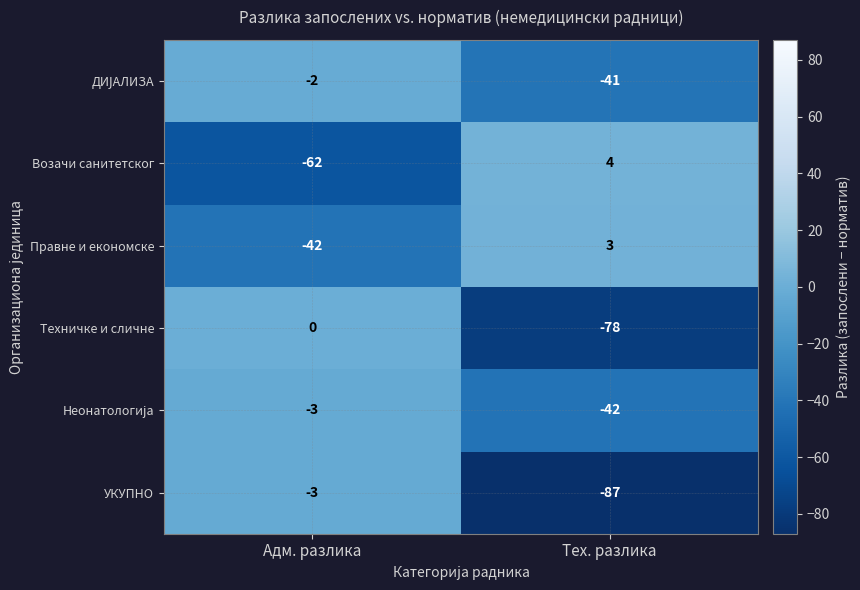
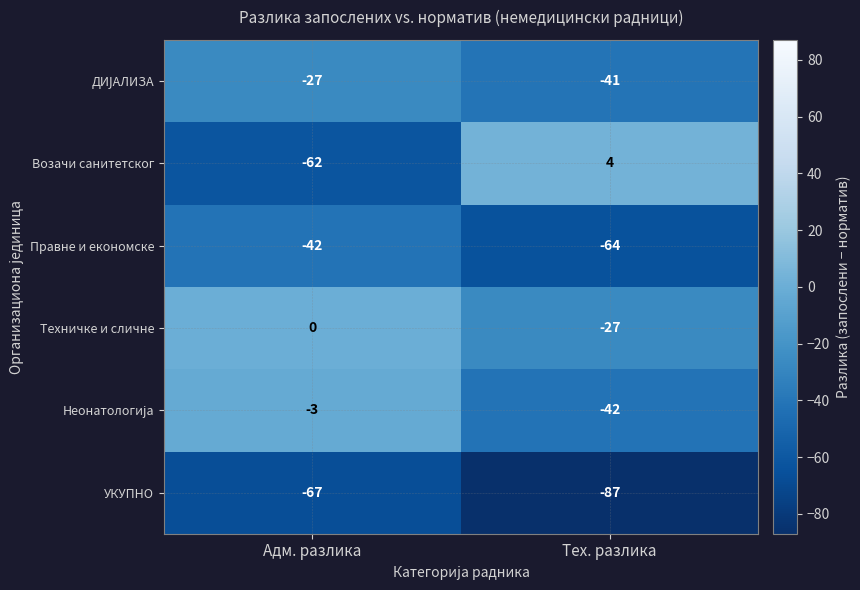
  {
    "ДИЈАЛИЗА": {
-     "Адм. разлика": -2,
+     "Адм. разлика": -27,
      "Тех. разлика": -41
    },
    "Возачи санитетског": {
      "Адм. разлика": -62,
      "Тех. разлика": 4
    },
    "Правне и економске": {
      "Адм. разлика": -42,
-     "Тех. разлика": 3
+     "Тех. разлика": -64
    },
    "Техничке и сличне": {
      "Адм. разлика": 0,
-     "Тех. разлика": -78
+     "Тех. разлика": -27
    },
    "Неонатологија": {
      "Адм. разлика": -3,
      "Тех. разлика": -42
    },
    "УКУПНО": {
-     "Адм. разлика": -3,
+     "Адм. разлика": -67,
      "Тех. разлика": -87
    }
  }
